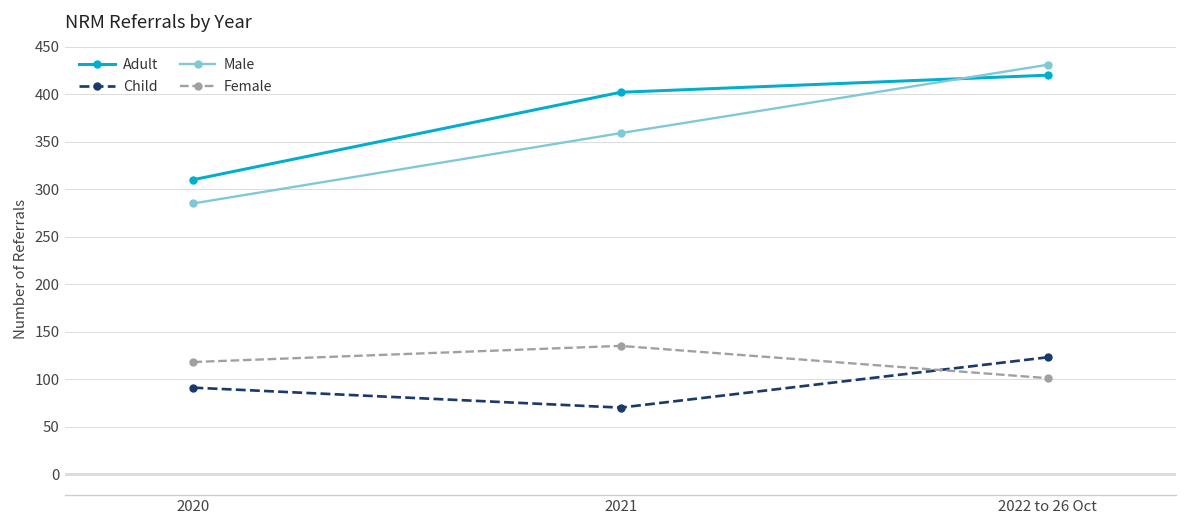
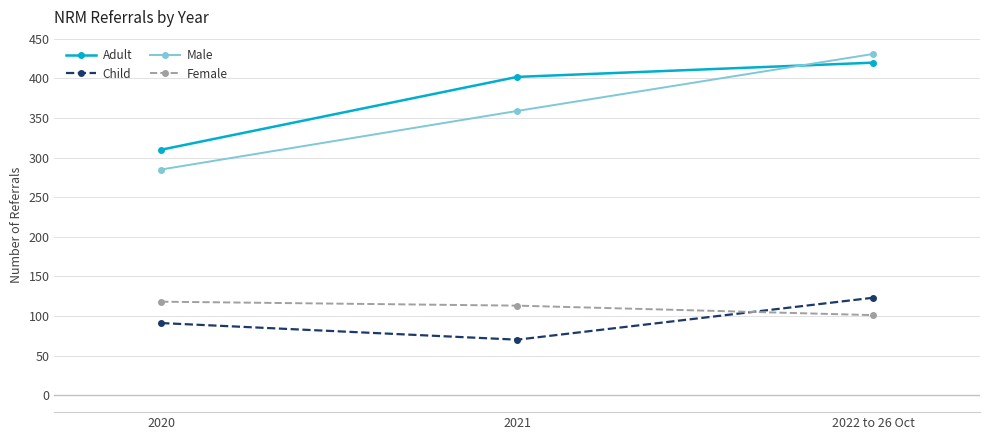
  {
    "Adult": {
      "2020": 310,
      "2021": 400,
      "2022 to 26 Oct": 420
    },
    "Child": {
      "2020": 90,
      "2021": 70,
      "2022 to 26 Oct": 120
    },
    "Male": {
      "2020": 290,
      "2021": 360,
      "2022 to 26 Oct": 430
    },
    "Female": {
      "2020": 120,
-     "2021": 140,
+     "2021": 110,
      "2022 to 26 Oct": 100
    }
  }
